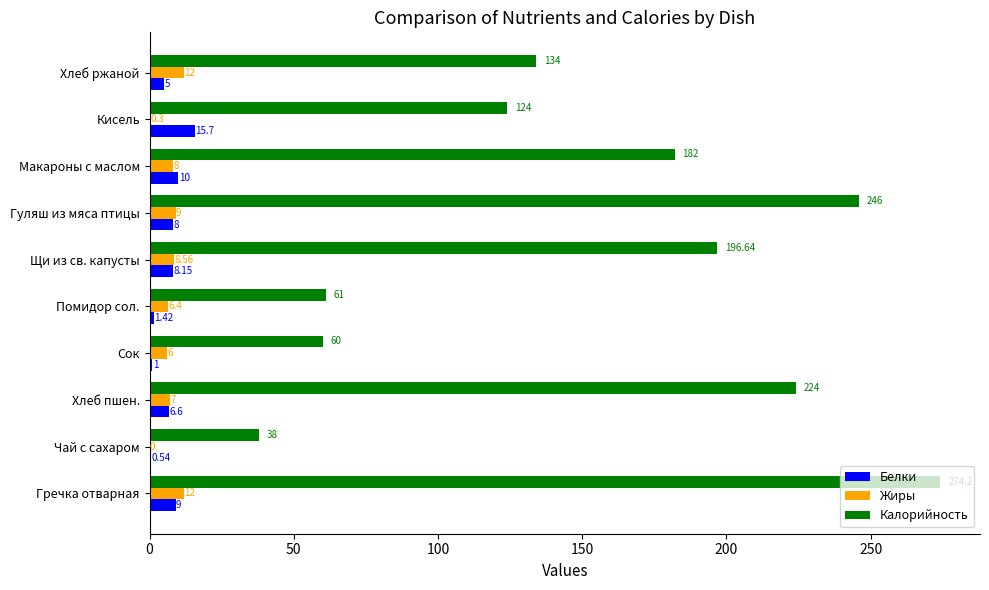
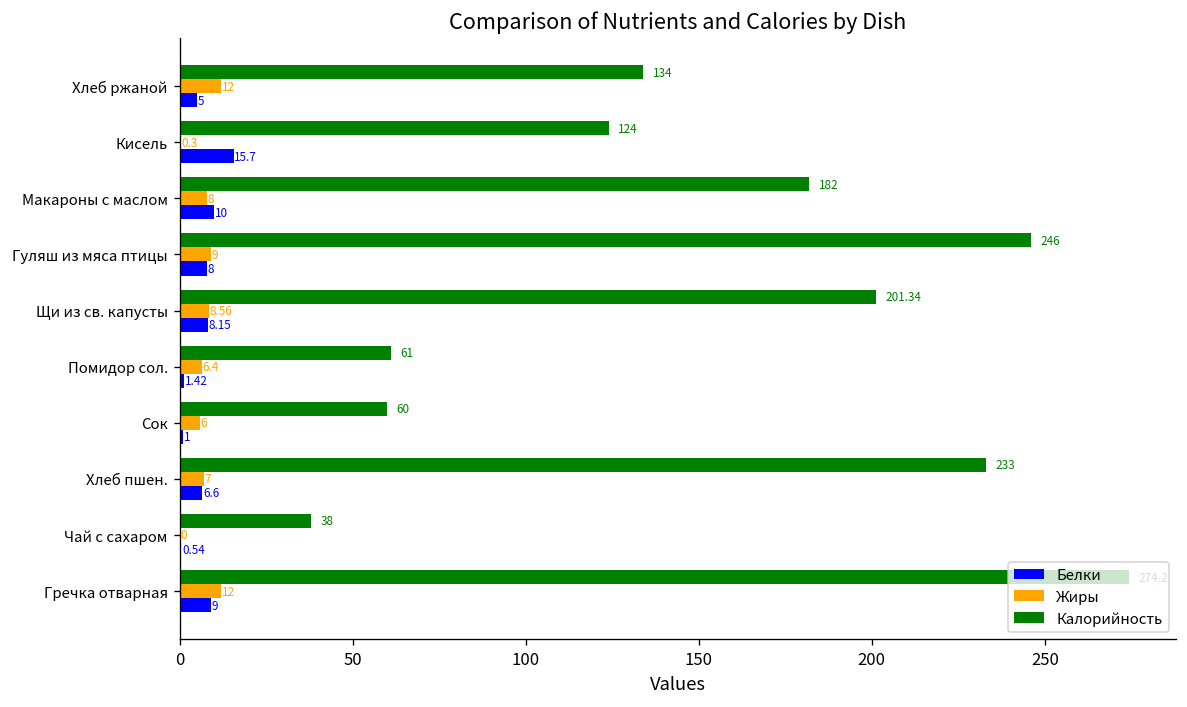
  {
    "Белки": {
      "Хлеб ржаной": 5,
      "Кисель": 15.7,
      "Макароны с маслом": 10,
      "Гуляш из мяса птицы": 8,
      "Щи из св. капусты": 8.15,
      "Помидор сол.": 1.42,
      "Сок": 1,
      "Хлеб пшен.": 6.6,
      "Чай с сахаром": 0.54,
      "Гречка отварная": 9
    },
    "Жиры": {
      "Хлеб ржаной": 12,
      "Кисель": 0.3,
      "Макароны с маслом": 8,
      "Гуляш из мяса птицы": 9,
      "Щи из св. капусты": 8.56,
      "Помидор сол.": 6.4,
      "Сок": 6,
      "Хлеб пшен.": 7,
      "Чай с сахаром": 0,
      "Гречка отварная": 12
    },
    "Калорийность": {
      "Хлеб ржаной": 134,
      "Кисель": 124,
      "Макароны с маслом": 182,
      "Гуляш из мяса птицы": 246,
-     "Щи из св. капусты": 196.64,
+     "Щи из св. капусты": 201.34,
      "Помидор сол.": 61,
      "Сок": 60,
-     "Хлеб пшен.": 224,
+     "Хлеб пшен.": 233,
      "Чай с сахаром": 38
    }
  }
